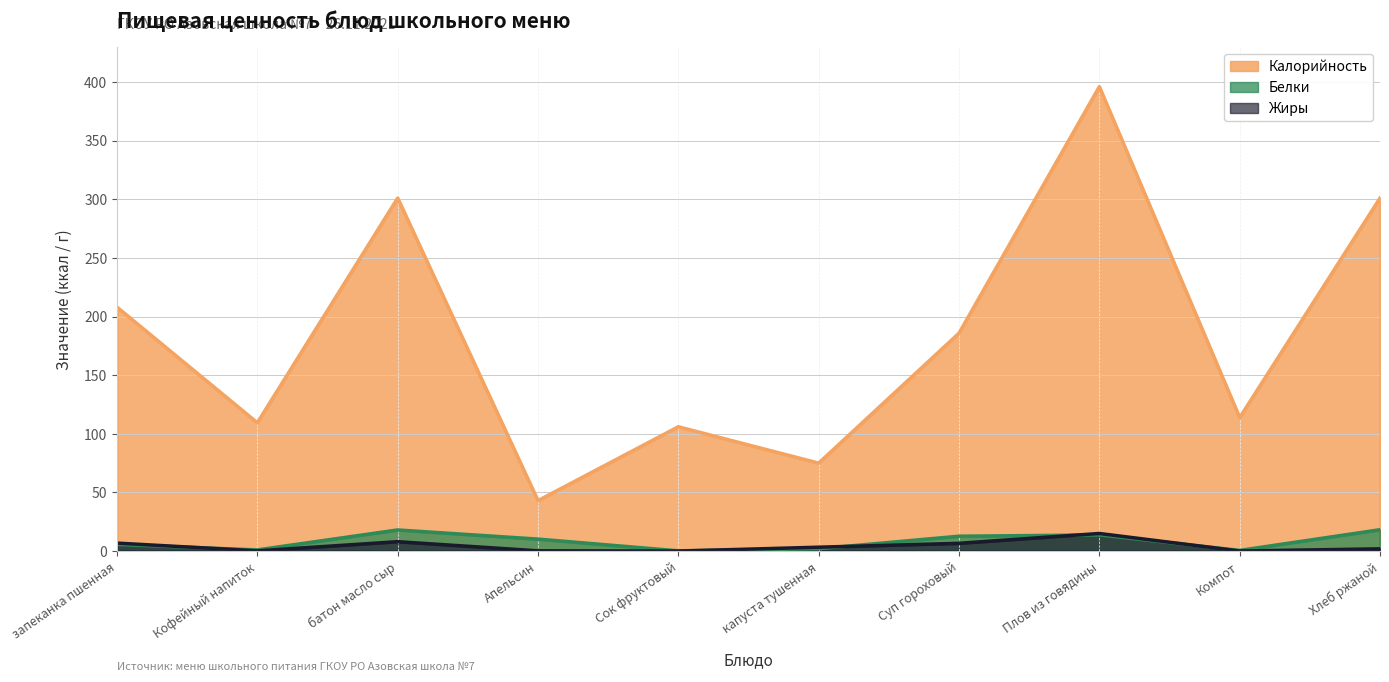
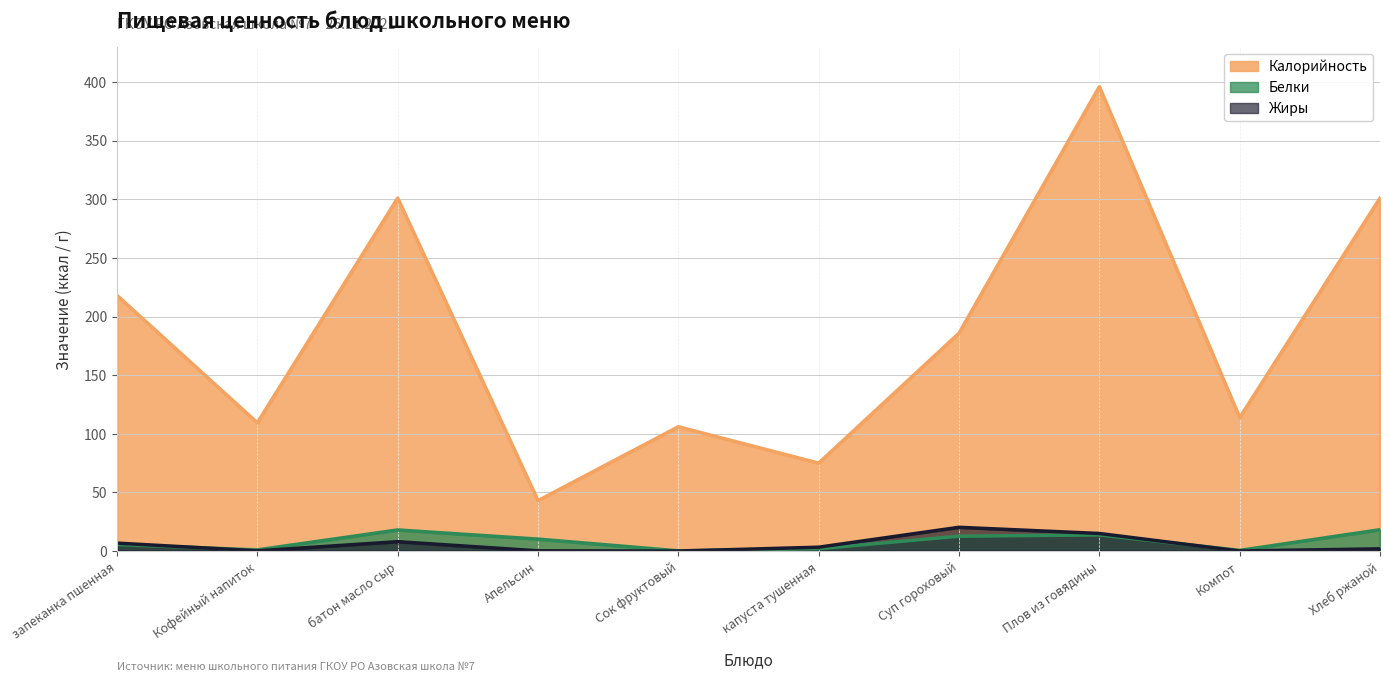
  {
    "Калорийность": {
-     "запеканка пшенная": 208,
+     "запеканка пшенная": 218,
      "Кофейный напиток": 109,
      "батон масло сыр": 301,
      "Апельсин": 43,
      "Сок фруктовый": 106,
      "капуста тушенная": 75,
      "Суп гороховый": 186,
      "Плов из говядины": 396,
      "Компот": 114,
      "Хлеб ржаной": 301
    },
    "Белки": {
      "батон масло сыр": 18,
      "Апельсин": 10,
      "Суп гороховый": 13,
      "Хлеб ржаной": 18
    },
    "Жиры": {
      "батон масло сыр": 8,
      "Апельсин": 0,
-     "Суп гороховый": 7,
+     "Суп гороховый": 20,
      "Хлеб ржаной": 2
    }
  }
